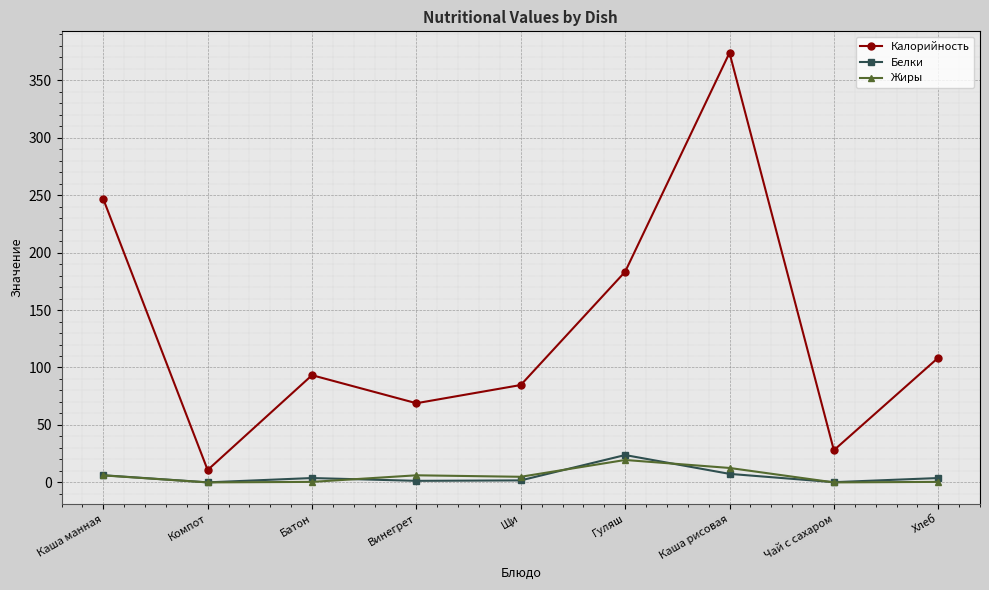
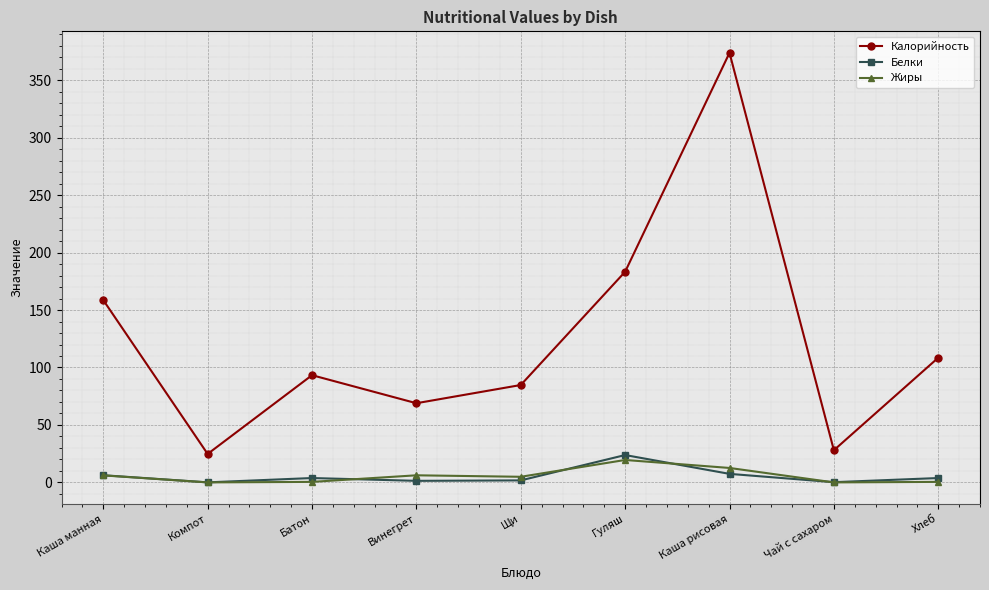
  {
    "Калорийность": {
-     "Каша манная": 247,
-     "Компот": 11,
+     "Каша манная": 159,
+     "Компот": 25,
      "Батон": 93,
      "Винегрет": 69,
      "Щи": 85,
      "Гуляш": 183,
      "Каша рисовая": 374,
      "Чай с сахаром": 28,
      "Хлеб": 109
    }
  }
